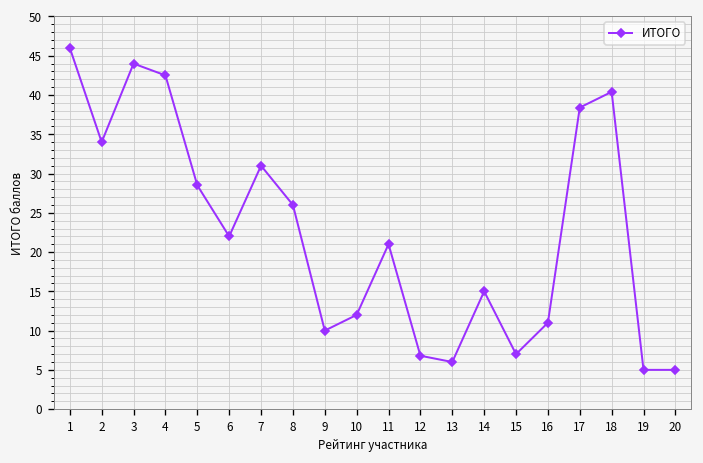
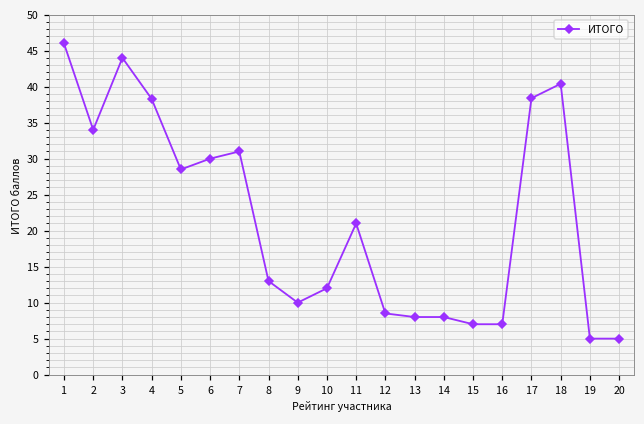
  {
    "1": 46,
    "2": 34,
    "3": 44,
-   "4": 43,
+   "4": 38,
    "5": 29,
-   "6": 22,
+   "6": 30,
    "7": 31,
-   "8": 26,
+   "8": 13,
    "9": 10,
    "10": 12,
    "11": 21,
-   "12": 7,
-   "13": 6,
-   "14": 15,
+   "12": 9,
+   "13": 8,
+   "14": 8,
    "15": 7,
-   "16": 11,
+   "16": 7,
    "17": 38,
    "18": 40,
    "19": 5,
    "20": 5
  }
